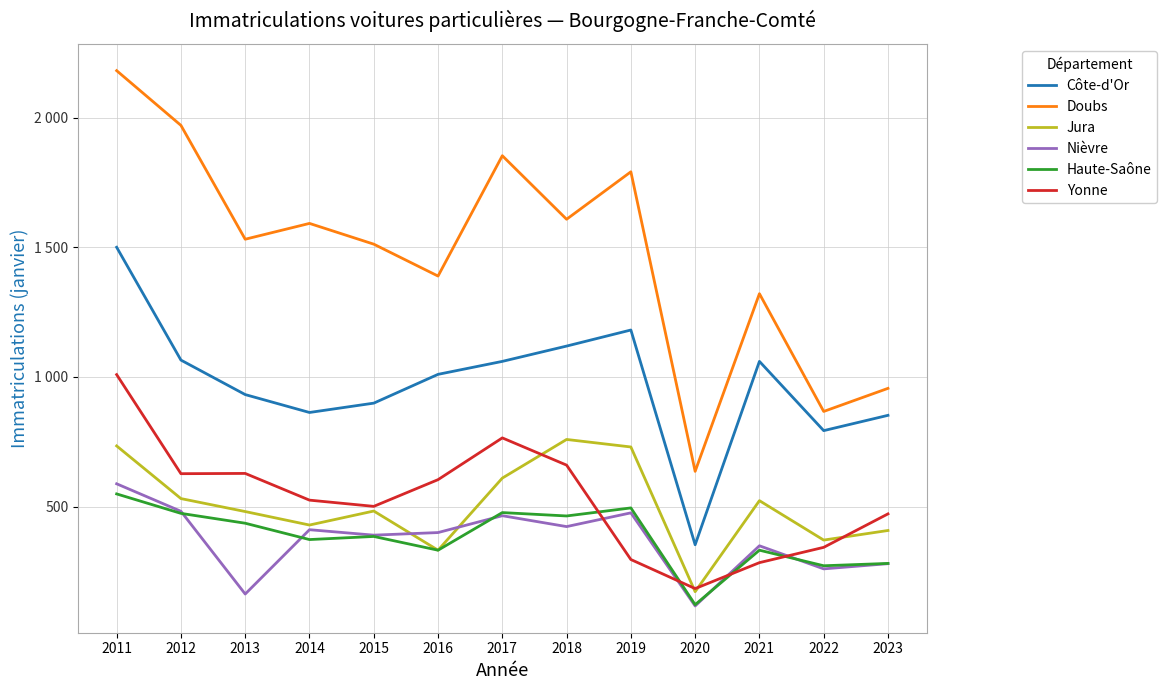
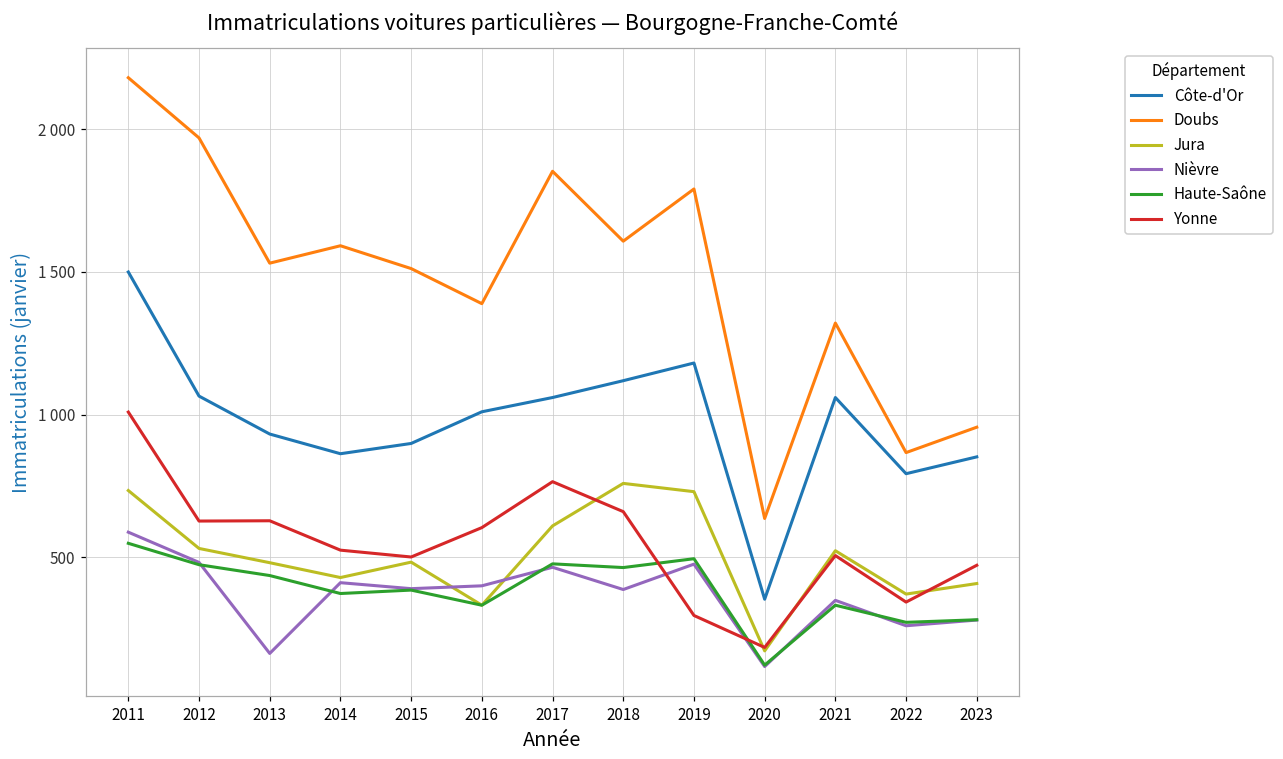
  {
    "Côte-d'Or": {
      "2011": 1500,
      "2012": 1070,
      "2013": 930,
      "2014": 860,
      "2015": 900,
      "2016": 1010,
      "2017": 1060,
      "2018": 1120,
      "2019": 1180,
      "2020": 350,
      "2021": 1060,
      "2022": 790,
      "2023": 850
    },
    "Doubs": {
      "2011": 2180,
      "2012": 1970,
      "2013": 1530,
      "2014": 1590,
      "2015": 1510,
      "2016": 1390,
      "2017": 1850,
      "2018": 1610,
      "2019": 1790,
      "2020": 640,
      "2021": 1320,
      "2022": 870,
      "2023": 960
    },
    "Jura": {
      "2011": 730,
      "2012": 530,
      "2013": 480,
      "2014": 430,
      "2015": 480,
      "2017": 610,
      "2018": 760,
      "2019": 730,
      "2020": 170,
      "2021": 520,
      "2022": 370,
      "2023": 410
    },
    "Nièvre": {
      "2011": 590,
      "2013": 160,
      "2014": 410,
      "2016": 400,
      "2017": 470,
-     "2018": 420,
+     "2018": 390,
      "2019": 480,
      "2021": 350,
      "2022": 260
    },
    "Haute-Saône": {
      "2011": 550,
      "2013": 440,
      "2014": 370,
      "2017": 480,
      "2018": 460,
      "2019": 500,
      "2021": 330,
      "2022": 270
    },
    "Yonne": {
      "2011": 1010,
      "2012": 630,
      "2013": 630,
      "2014": 530,
      "2015": 500,
      "2016": 600,
      "2017": 770,
      "2018": 660,
      "2019": 300,
      "2020": 180,
-     "2021": 280,
+     "2021": 510,
      "2022": 340,
      "2023": 470
    }
  }
